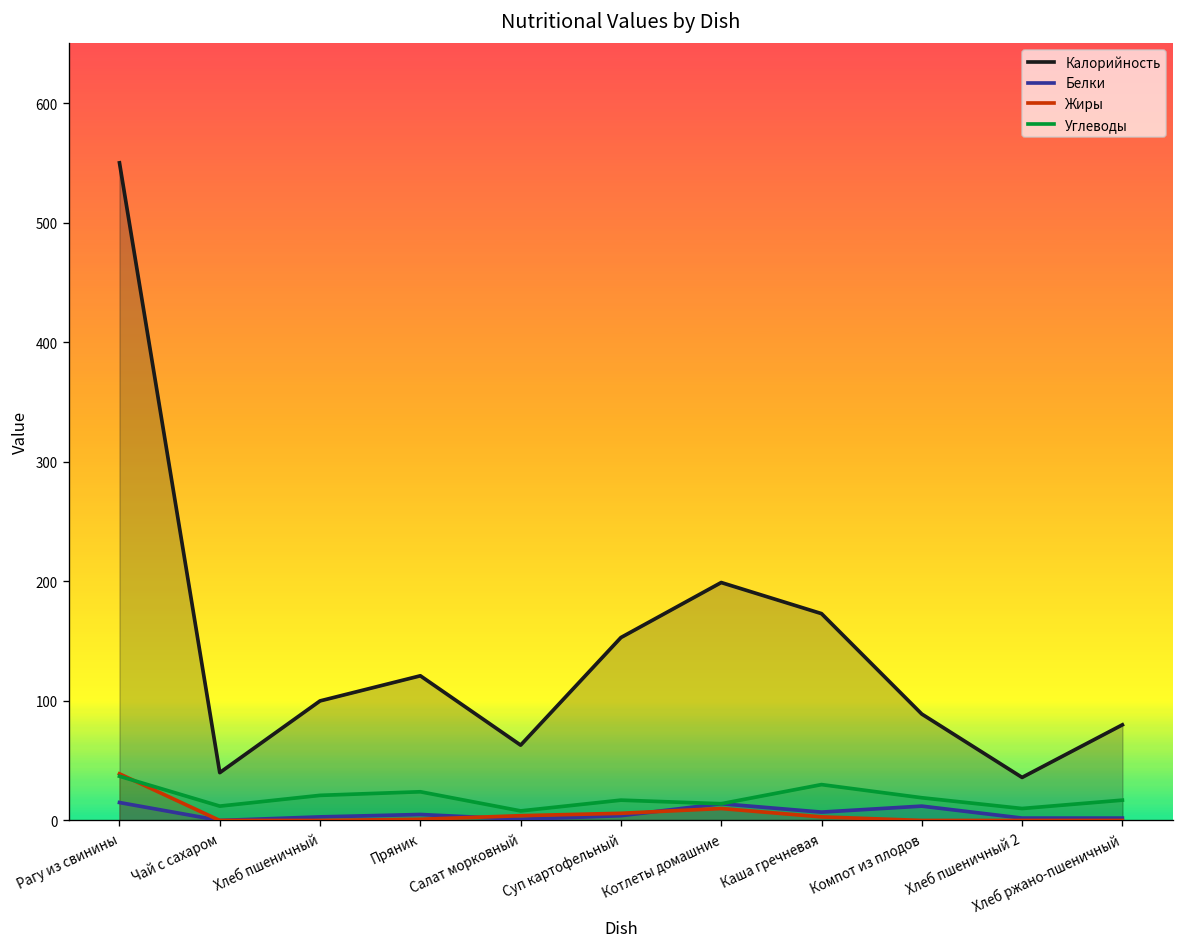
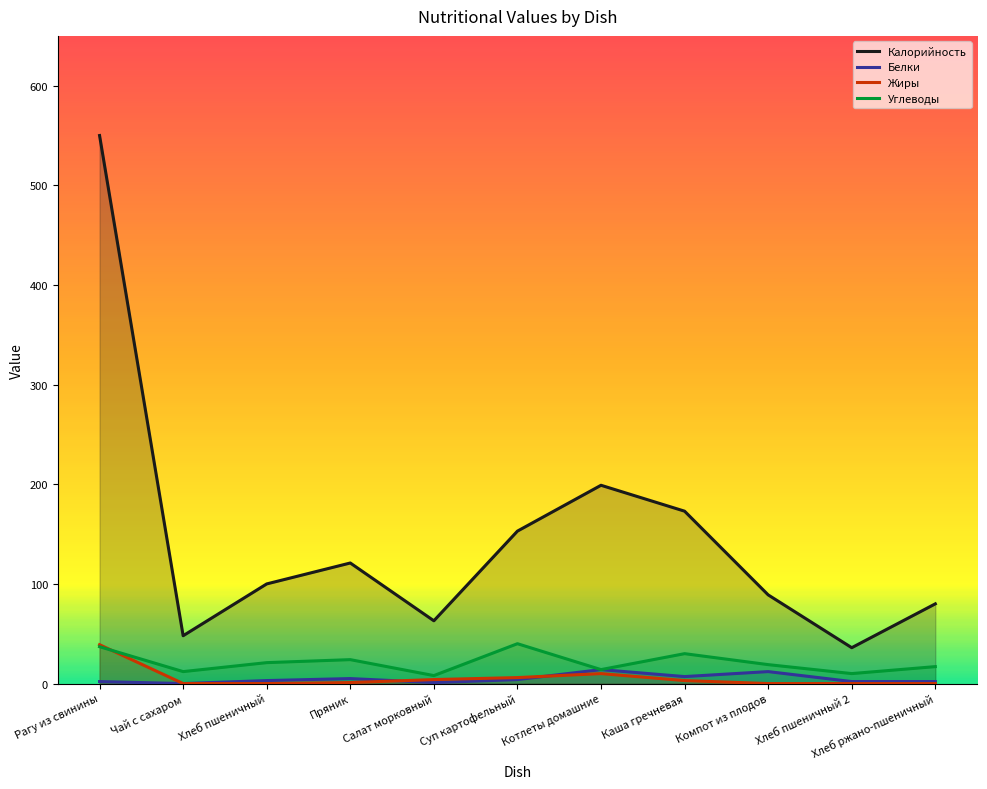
  {
    "Калорийность": {
      "Рагу из свинины": 550,
-     "Чай с сахаром": 40,
+     "Чай с сахаром": 50,
      "Хлеб пшеничный": 100,
      "Пряник": 120,
      "Салат морковный": 60,
      "Суп картофельный": 150,
      "Котлеты домашние": 200,
      "Каша гречневая": 170,
      "Компот из плодов": 90,
      "Хлеб пшеничный 2": 40,
      "Хлеб ржано-пшеничный": 80
    },
    "Белки": {
-     "Рагу из свинины": 20,
+     "Рагу из свинины": 0,
      "Хлеб пшеничный": 0,
      "Пряник": 10,
      "Салат морковный": 0,
      "Каша гречневая": 10,
      "Компот из плодов": 10
    },
    "Жиры": {
      "Хлеб пшеничный": 0,
      "Пряник": 0,
      "Салат морковный": 0,
      "Котлеты домашние": 10,
      "Каша гречневая": 0,
      "Компот из плодов": 0
    },
    "Углеводы": {
      "Чай с сахаром": 10,
      "Хлеб пшеничный": 20,
      "Пряник": 20,
      "Салат морковный": 10,
-     "Суп картофельный": 20,
+     "Суп картофельный": 40,
      "Каша гречневая": 30,
      "Компот из плодов": 20,
      "Хлеб пшеничный 2": 10,
      "Хлеб ржано-пшеничный": 20
    }
  }
